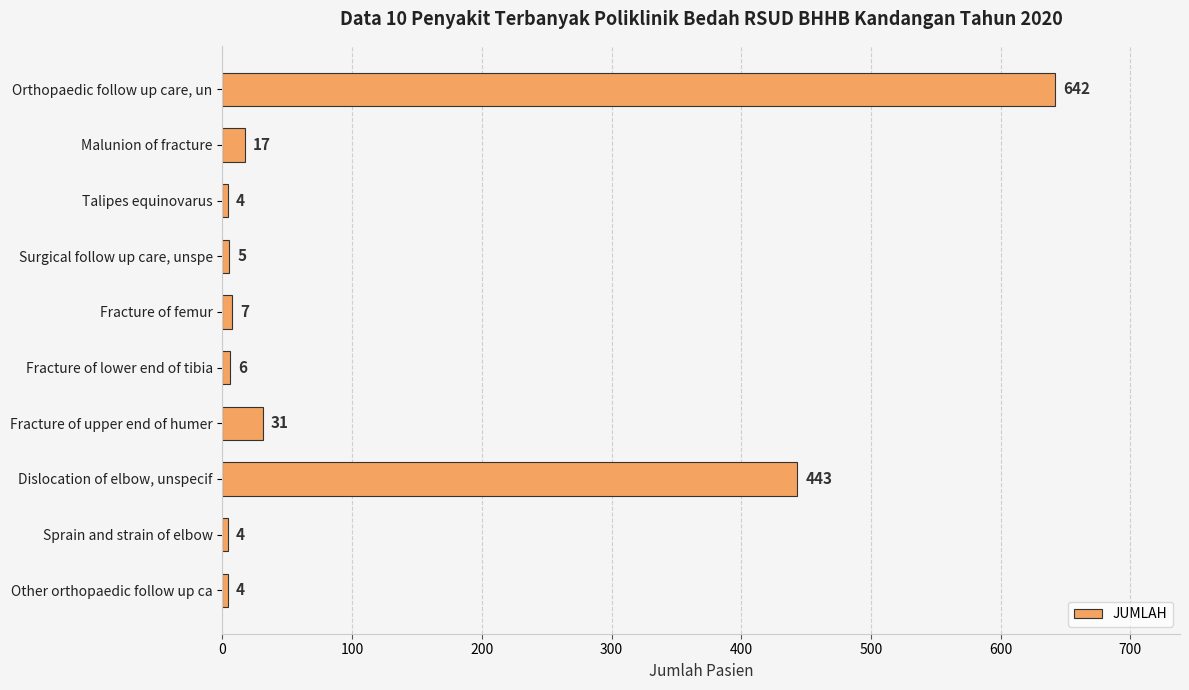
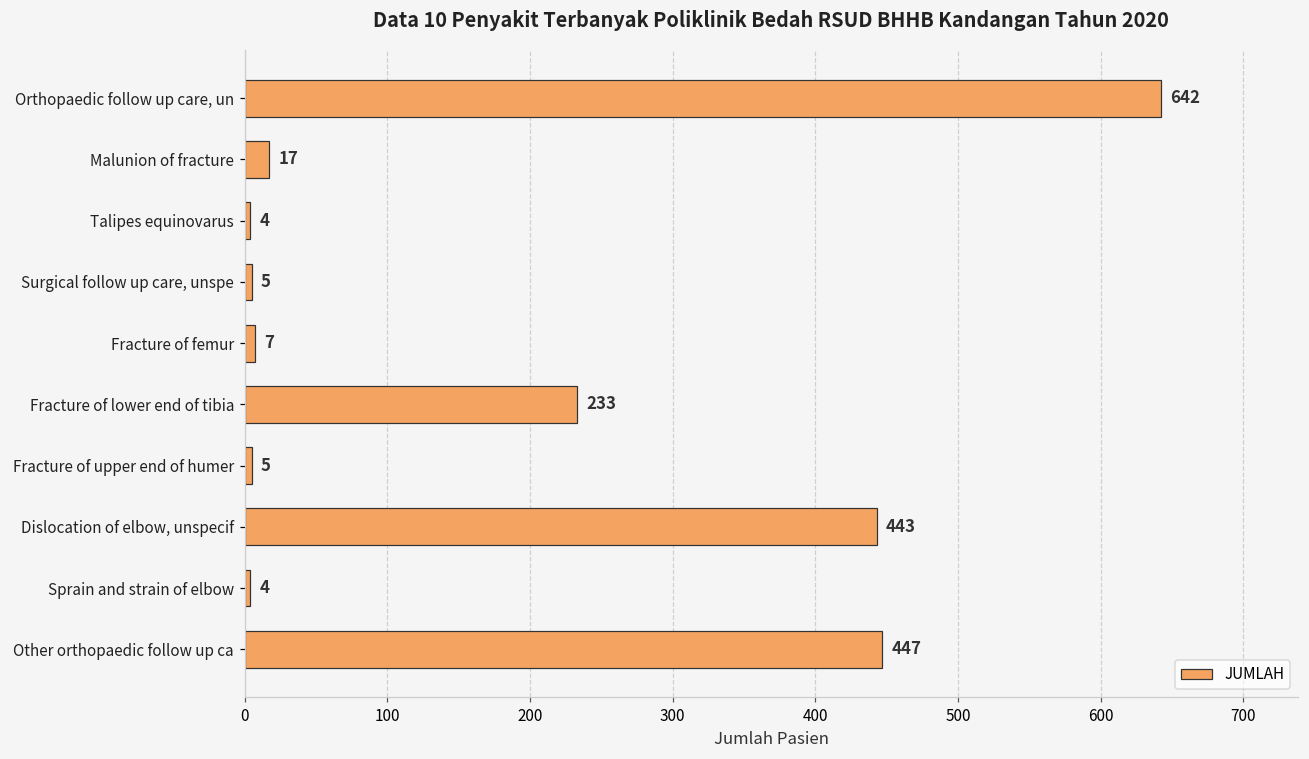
  {
    "Orthopaedic follow up care, un": 642,
    "Malunion of fracture": 17,
    "Talipes equinovarus": 4,
    "Surgical follow up care, unspe": 5,
    "Fracture of femur": 7,
-   "Fracture of lower end of tibia": 6,
-   "Fracture of upper end of humer": 31,
+   "Fracture of lower end of tibia": 233,
+   "Fracture of upper end of humer": 5,
    "Dislocation of elbow, unspecif": 443,
    "Sprain and strain of elbow": 4,
-   "Other orthopaedic follow up ca": 4
+   "Other orthopaedic follow up ca": 447
  }
